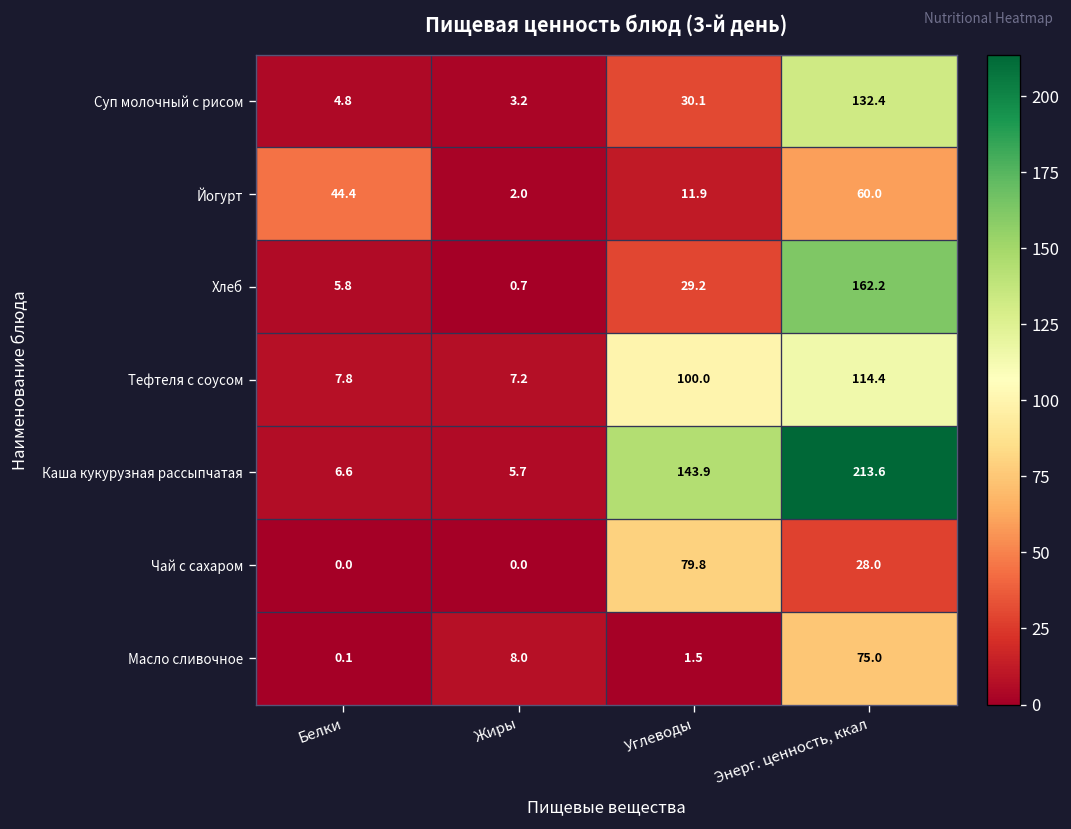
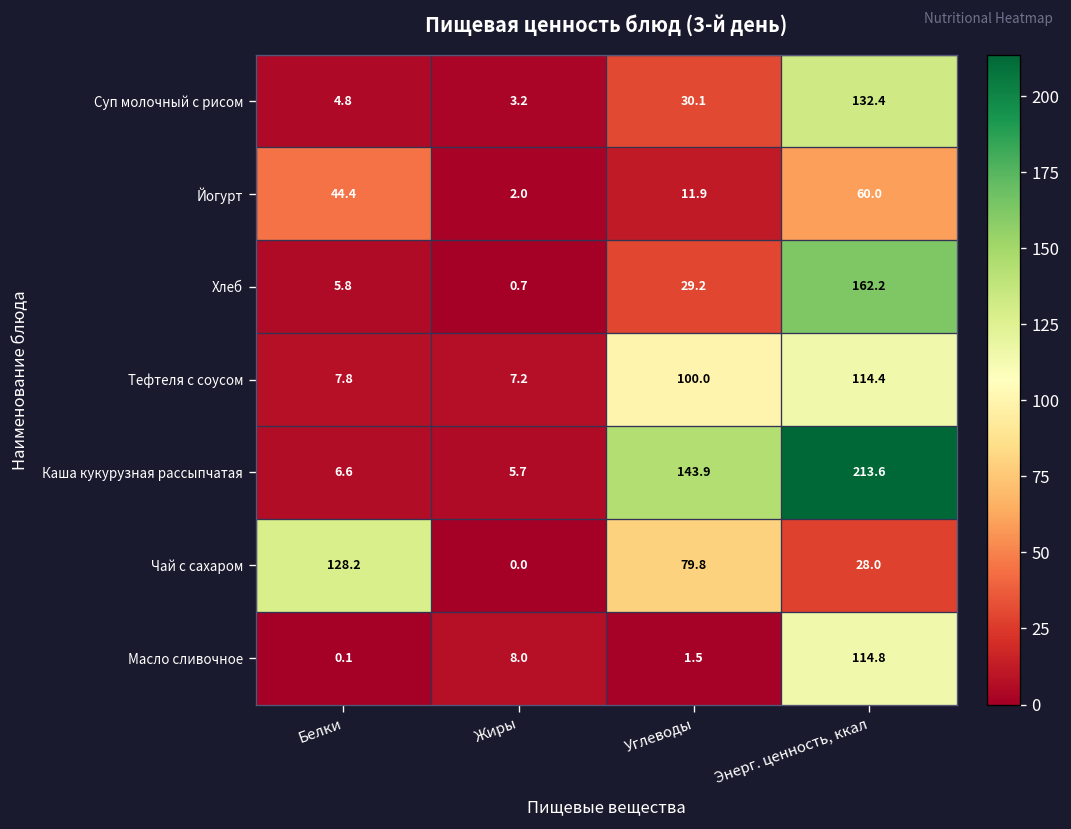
  {
    "Суп молочный с рисом": {
      "Белки": 4.8,
      "Жиры": 3.2,
      "Углеводы": 30.1,
      "Энерг. ценность, ккал": 132.4
    },
    "Йогурт": {
      "Белки": 44.4,
      "Жиры": 2.0,
      "Углеводы": 11.9,
      "Энерг. ценность, ккал": 60.0
    },
    "Хлеб": {
      "Белки": 5.8,
      "Жиры": 0.7,
      "Углеводы": 29.2,
      "Энерг. ценность, ккал": 162.2
    },
    "Тефтеля с соусом": {
      "Белки": 7.8,
      "Жиры": 7.2,
      "Углеводы": 100.0,
      "Энерг. ценность, ккал": 114.4
    },
    "Каша кукурузная рассыпчатая": {
      "Белки": 6.6,
      "Жиры": 5.7,
      "Углеводы": 143.9,
      "Энерг. ценность, ккал": 213.6
    },
    "Чай с сахаром": {
-     "Белки": 0.0,
+     "Белки": 128.2,
      "Жиры": 0.0,
      "Углеводы": 79.8,
      "Энерг. ценность, ккал": 28.0
    },
    "Масло сливочное": {
      "Белки": 0.1,
      "Жиры": 8.0,
      "Углеводы": 1.5,
-     "Энерг. ценность, ккал": 75.0
+     "Энерг. ценность, ккал": 114.8
    }
  }
